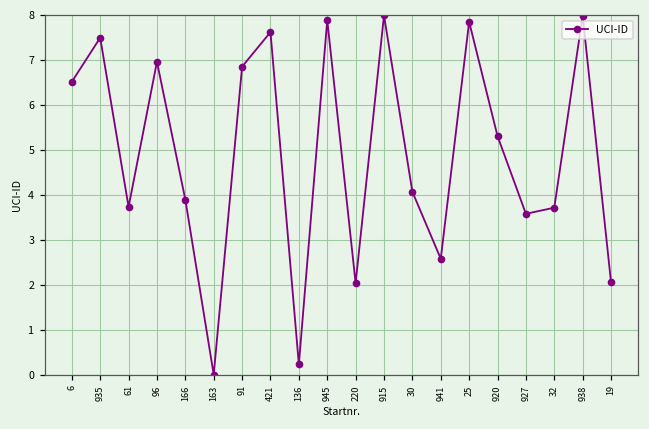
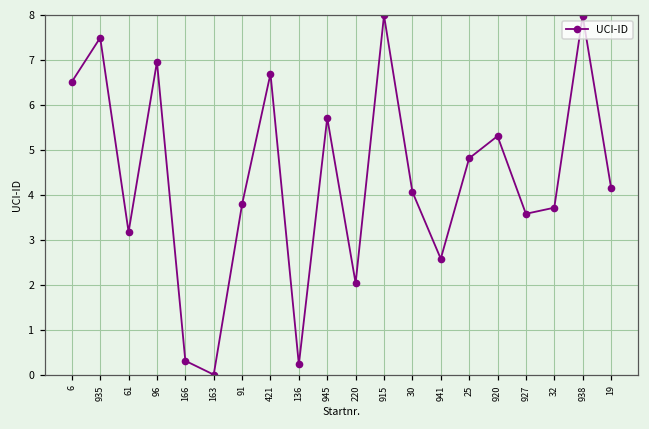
  {
    "6": 6.5,
    "935": 7.5,
-   "61": 3.7,
+   "61": 3.2,
    "96": 7.0,
-   "166": 3.9,
+   "166": 0.3,
    "163": 0.0,
-   "91": 6.9,
-   "421": 7.6,
+   "91": 3.8,
+   "421": 6.7,
    "136": 0.2,
-   "945": 7.9,
+   "945": 5.7,
    "220": 2.0,
    "915": 8.0,
    "30": 4.1,
    "941": 2.6,
-   "25": 7.9,
+   "25": 4.8,
    "920": 5.3,
    "927": 3.6,
    "32": 3.7,
    "938": 8.0,
-   "19": 2.1
+   "19": 4.2
  }
